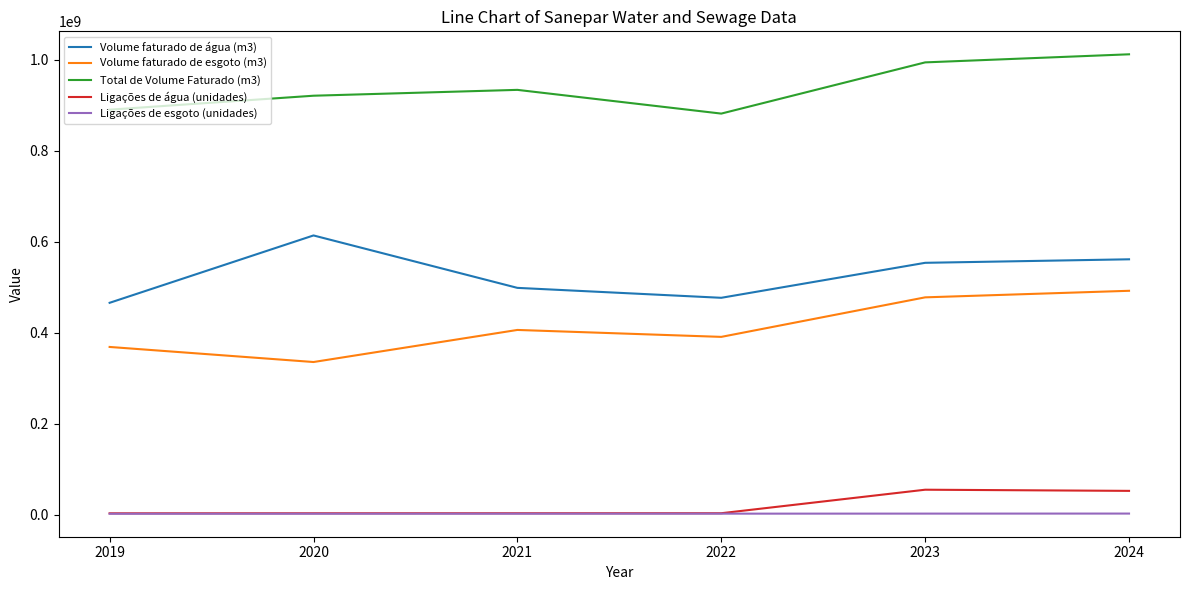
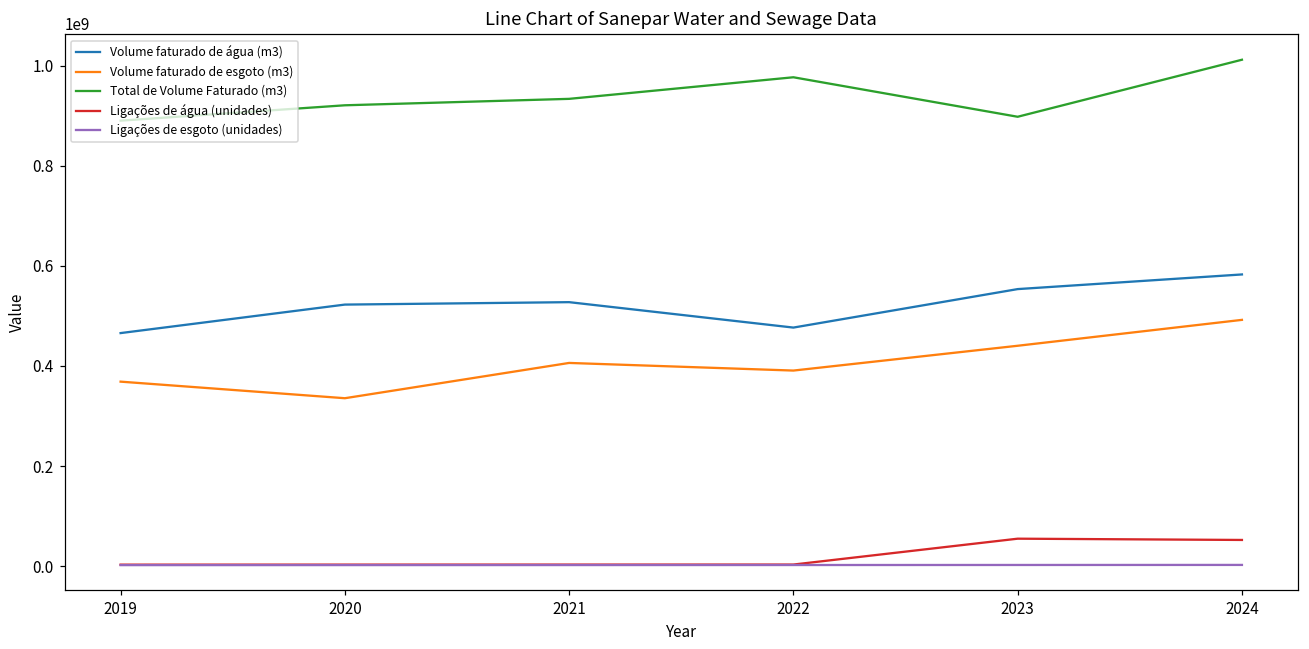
  {
    "Volume faturado de água (m3)": {
      "2019": 470000000,
-     "2020": 610000000,
-     "2021": 500000000,
+     "2020": 520000000,
+     "2021": 530000000,
      "2022": 480000000,
      "2023": 550000000,
-     "2024": 560000000
+     "2024": 580000000
    },
    "Volume faturado de esgoto (m3)": {
      "2019": 370000000,
      "2020": 340000000,
      "2021": 410000000,
      "2022": 390000000,
-     "2023": 480000000,
+     "2023": 440000000,
      "2024": 490000000
    },
    "Total de Volume Faturado (m3)": {
      "2020": 920000000,
      "2021": 930000000,
-     "2022": 880000000,
-     "2023": 990000000,
+     "2022": 980000000,
+     "2023": 900000000,
      "2024": 1010000000
    },
    "Ligações de água (unidades)": {
      "2023": 60000000,
      "2024": 50000000
    },
    "Ligações de esgoto (unidades)": {
      "2023": 0,
      "2024": 0
    }
  }
